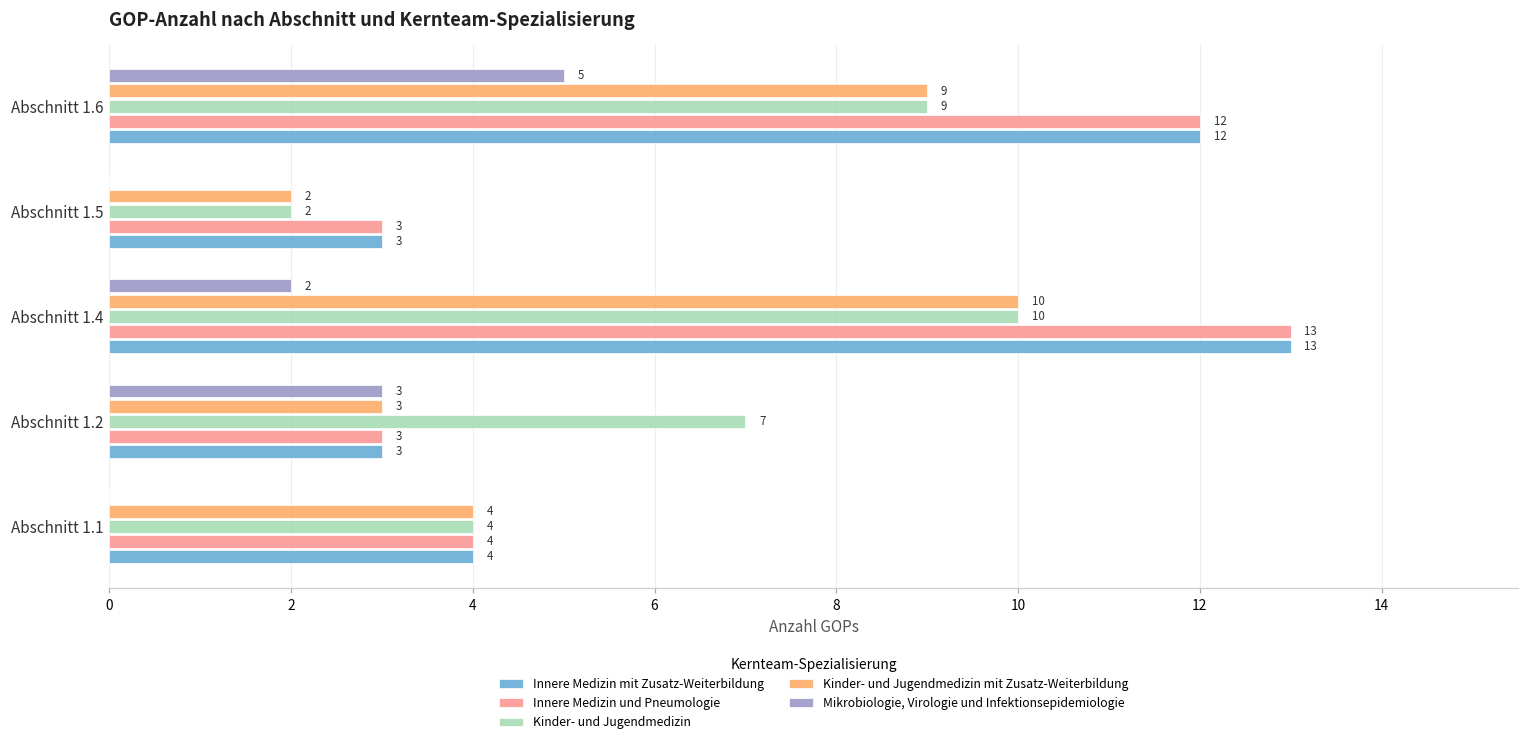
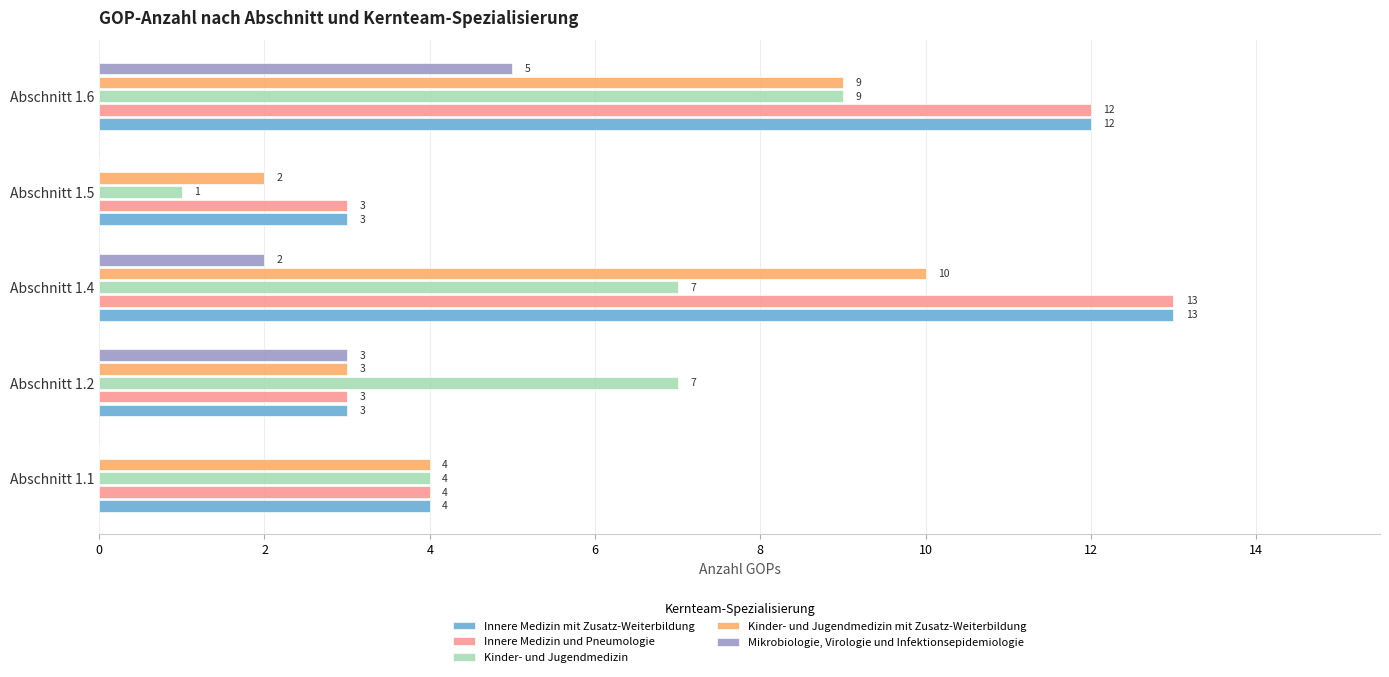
  {
    "Kinder- und Jugendmedizin": {
      "Abschnitt 1.6": 9,
-     "Abschnitt 1.5": 2,
-     "Abschnitt 1.4": 10,
+     "Abschnitt 1.5": 1,
+     "Abschnitt 1.4": 7,
      "Abschnitt 1.2": 7,
      "Abschnitt 1.1": 4
    }
  }
